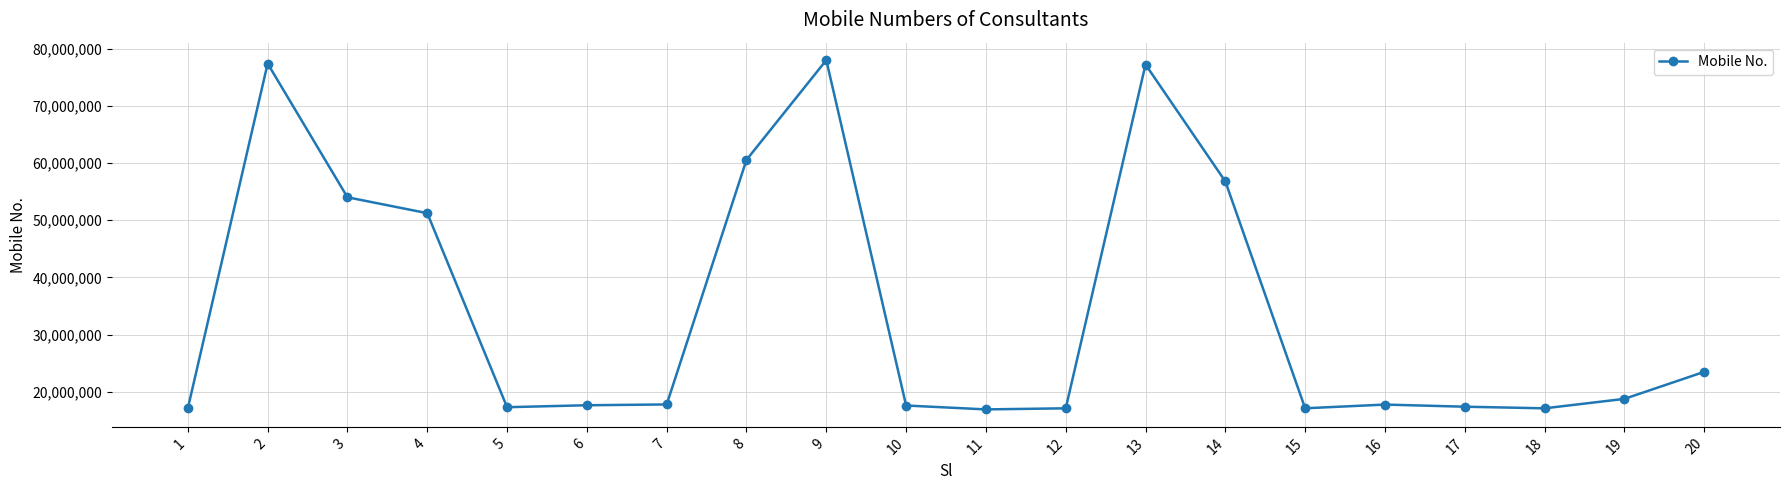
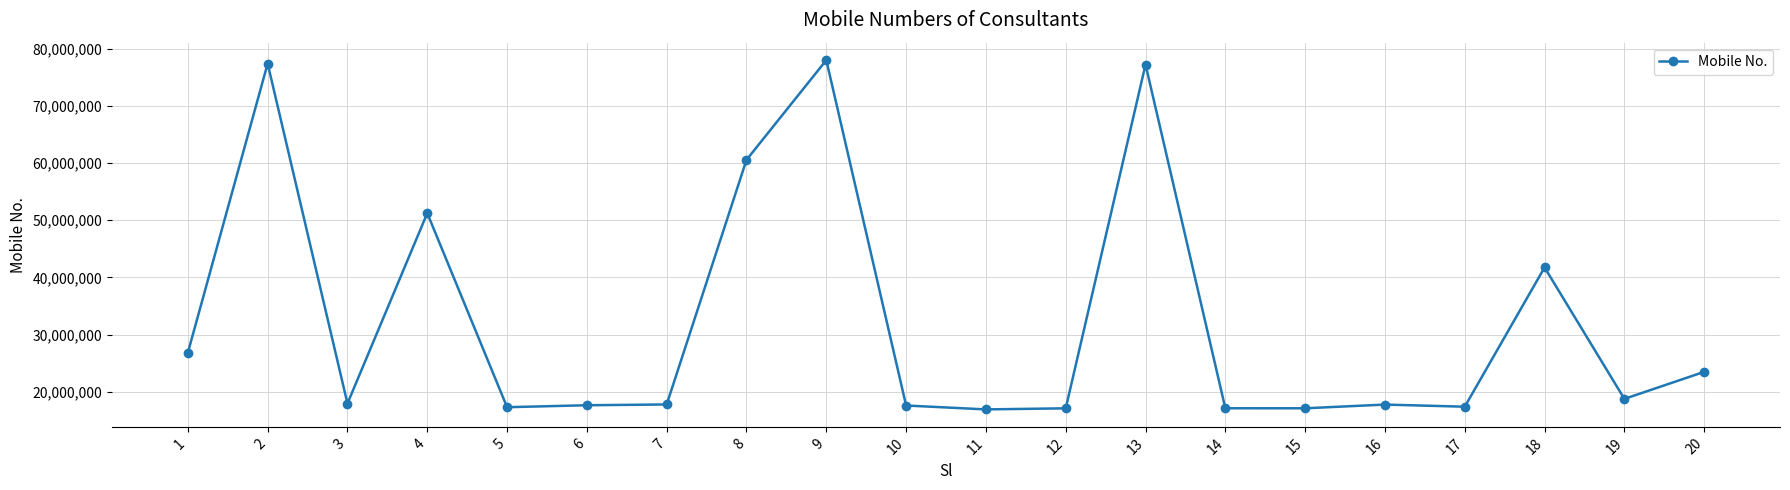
  {
-   "1": "17,000,000",
+   "1": "27,000,000",
    "2": "77,000,000",
-   "3": "54,000,000",
+   "3": "18,000,000",
    "4": "51,000,000",
    "5": "17,000,000",
    "6": "18,000,000",
    "7": "18,000,000",
    "8": "61,000,000",
    "9": "78,000,000",
    "10": "18,000,000",
    "11": "17,000,000",
    "12": "17,000,000",
    "13": "77,000,000",
-   "14": "57,000,000",
+   "14": "17,000,000",
    "15": "17,000,000",
    "16": "18,000,000",
    "17": "17,000,000",
-   "18": "17,000,000",
+   "18": "42,000,000",
    "19": "19,000,000",
    "20": "23,000,000"
  }
